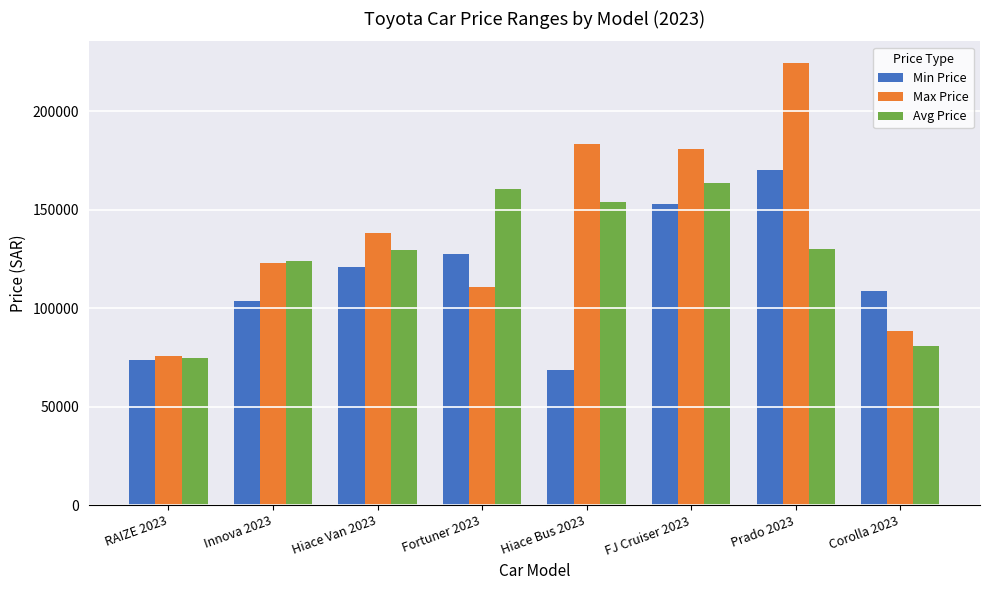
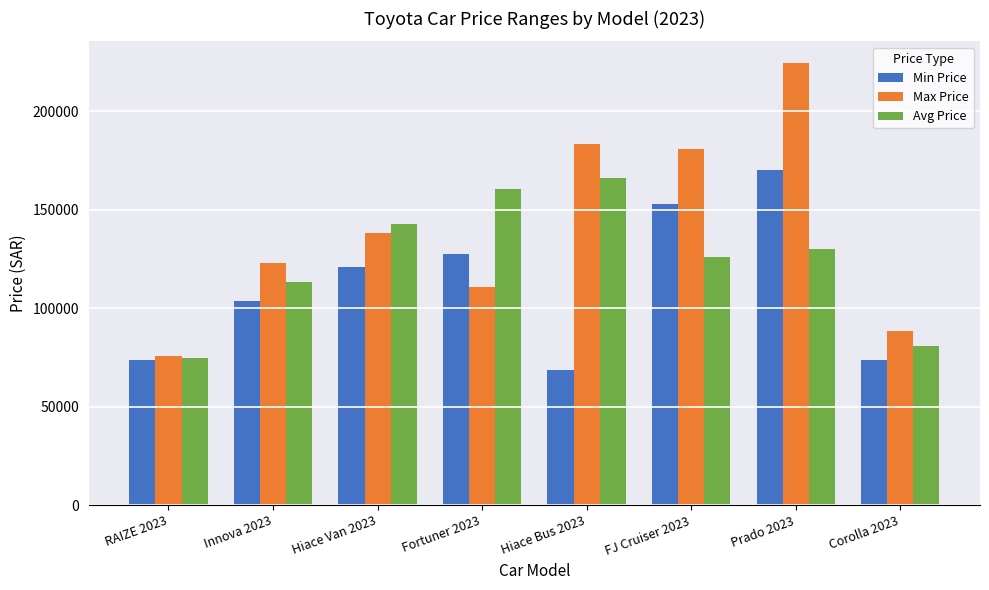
  {
    "Min Price": {
      "RAIZE 2023": 74000,
      "Innova 2023": 104000,
      "Hiace Van 2023": 121000,
      "Fortuner 2023": 128000,
      "Hiace Bus 2023": 69000,
      "FJ Cruiser 2023": 153000,
      "Prado 2023": 170000,
-     "Corolla 2023": 109000
+     "Corolla 2023": 74000
    },
    "Max Price": {
      "RAIZE 2023": 76000,
      "Innova 2023": 123000,
      "Hiace Van 2023": 138000,
      "Fortuner 2023": 111000,
      "Hiace Bus 2023": 184000,
      "FJ Cruiser 2023": 181000,
      "Prado 2023": 224000,
      "Corolla 2023": 88000
    },
    "Avg Price": {
      "RAIZE 2023": 75000,
-     "Innova 2023": 124000,
-     "Hiace Van 2023": 129000,
+     "Innova 2023": 113000,
+     "Hiace Van 2023": 143000,
      "Fortuner 2023": 161000,
-     "Hiace Bus 2023": 154000,
-     "FJ Cruiser 2023": 163000,
+     "Hiace Bus 2023": 166000,
+     "FJ Cruiser 2023": 126000,
      "Prado 2023": 130000,
      "Corolla 2023": 81000
    }
  }
